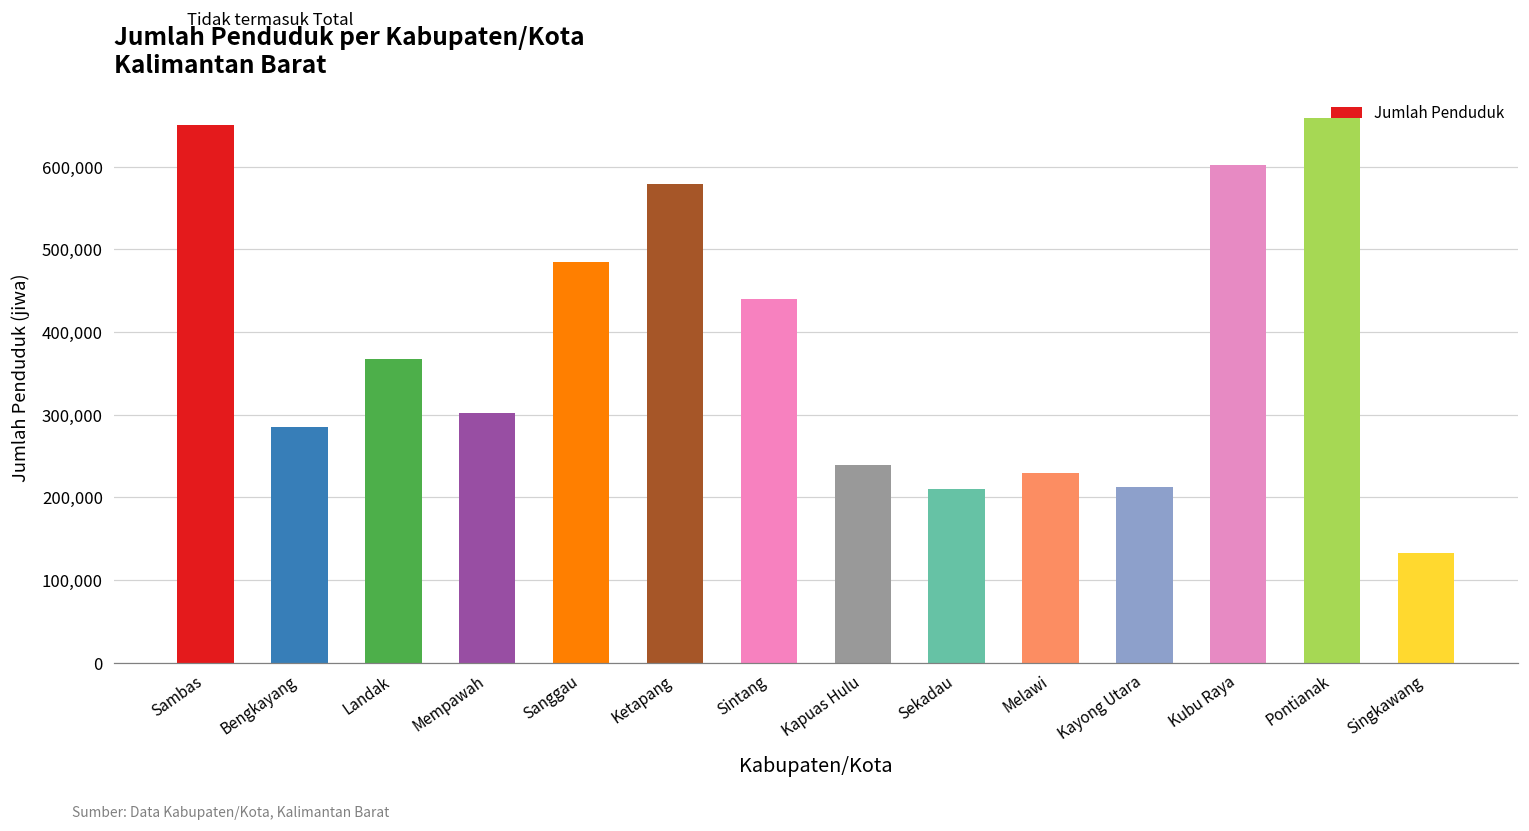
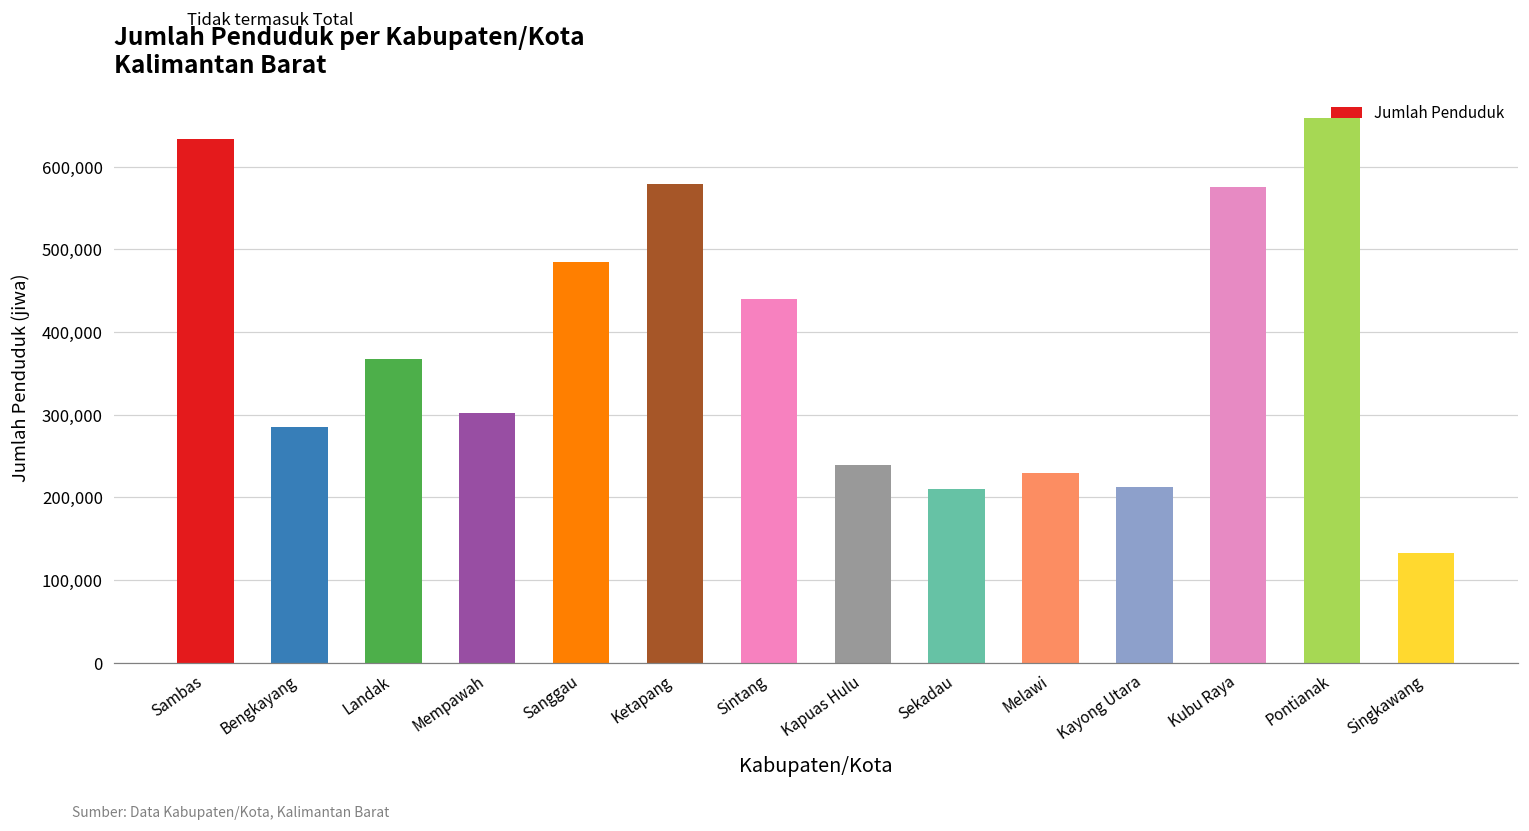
  {
-   "Sambas": "650,000",
+   "Sambas": "630,000",
    "Bengkayang": "280,000",
    "Landak": "370,000",
    "Mempawah": "300,000",
    "Sanggau": "480,000",
    "Ketapang": "580,000",
    "Sintang": "440,000",
    "Kapuas Hulu": "240,000",
    "Sekadau": "210,000",
    "Melawi": "230,000",
    "Kayong Utara": "210,000",
-   "Kubu Raya": "600,000",
+   "Kubu Raya": "580,000",
    "Pontianak": "660,000",
    "Singkawang": "130,000"
  }
